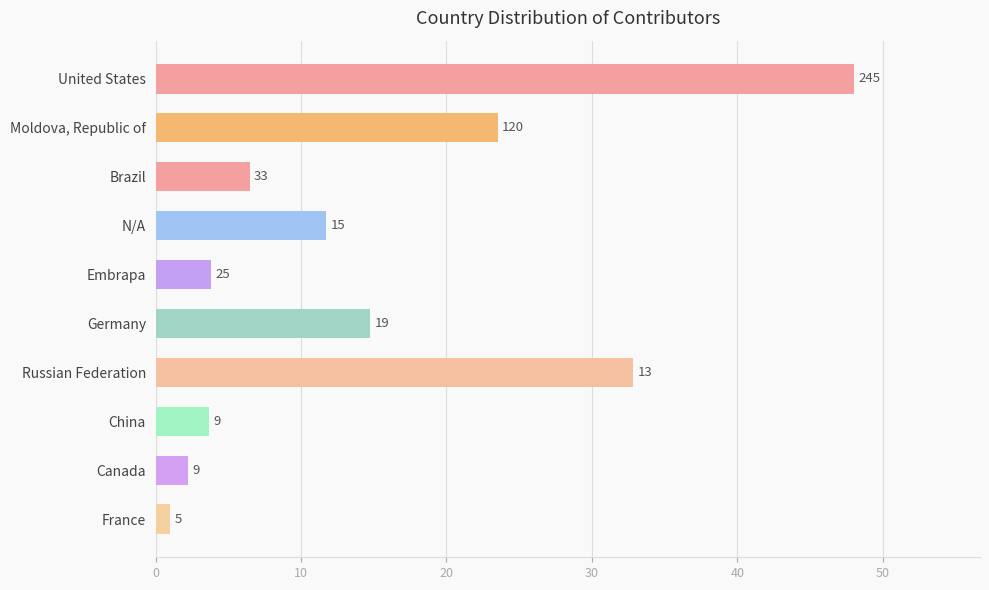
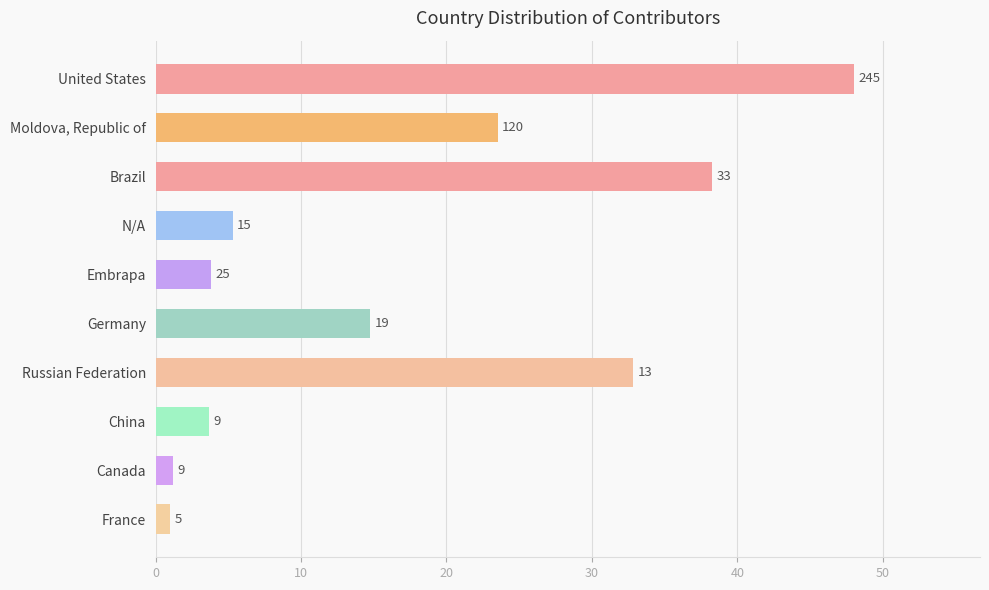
  {
-   "Brazil": 6.5,
-   "N/A": 11.7,
-   "Canada": 2.2
+   "Brazil": 38.3,
+   "N/A": 5.3,
+   "Canada": 1.2
  }
